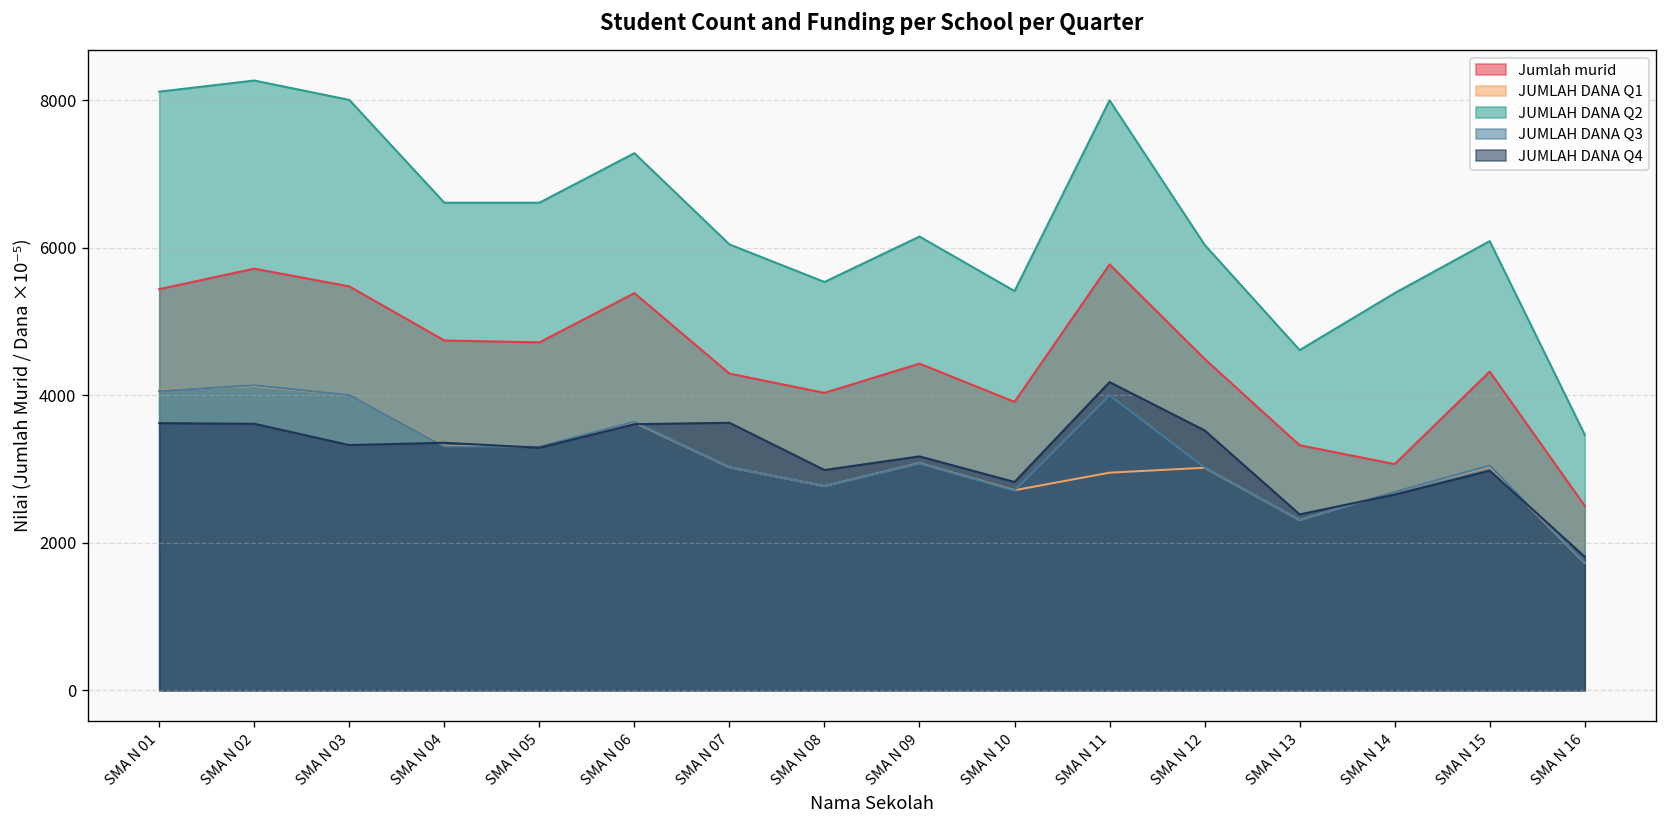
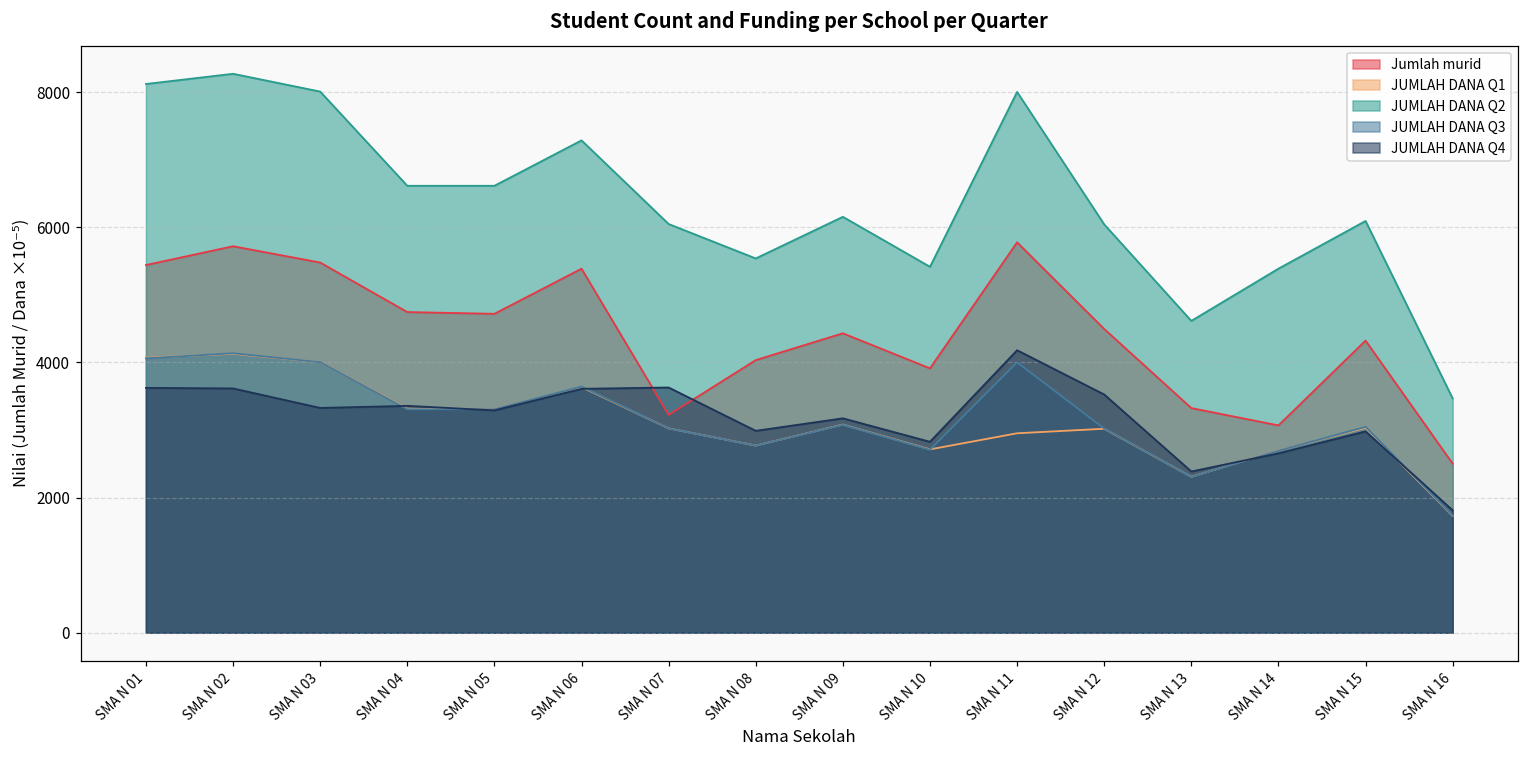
  {
    "Jumlah murid": {
      "SMA N 01": 5400,
      "SMA N 02": 5700,
      "SMA N 03": 5500,
      "SMA N 04": 4700,
      "SMA N 05": 4700,
      "SMA N 06": 5400,
-     "SMA N 07": 4300,
+     "SMA N 07": 3200,
      "SMA N 08": 4000,
      "SMA N 09": 4400,
      "SMA N 10": 3900,
      "SMA N 11": 5800,
      "SMA N 12": 4500,
      "SMA N 13": 3300,
      "SMA N 14": 3100,
      "SMA N 15": 4300,
      "SMA N 16": 2500
    },
    "JUMLAH DANA Q1": {
      "SMA N 11": 3000
    },
    "JUMLAH DANA Q4": {
      "SMA N 01": 3600,
      "SMA N 02": 3600,
      "SMA N 03": 3300,
      "SMA N 07": 3600,
      "SMA N 08": 3000,
      "SMA N 09": 3200,
      "SMA N 10": 2800,
      "SMA N 11": 4200,
      "SMA N 12": 3500,
      "SMA N 13": 2400,
      "SMA N 15": 3000,
      "SMA N 16": 1800
    }
  }
